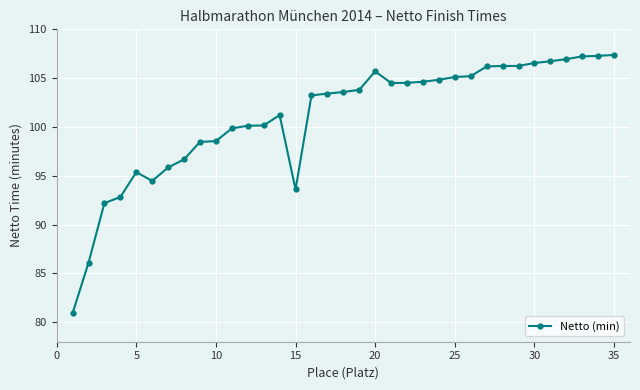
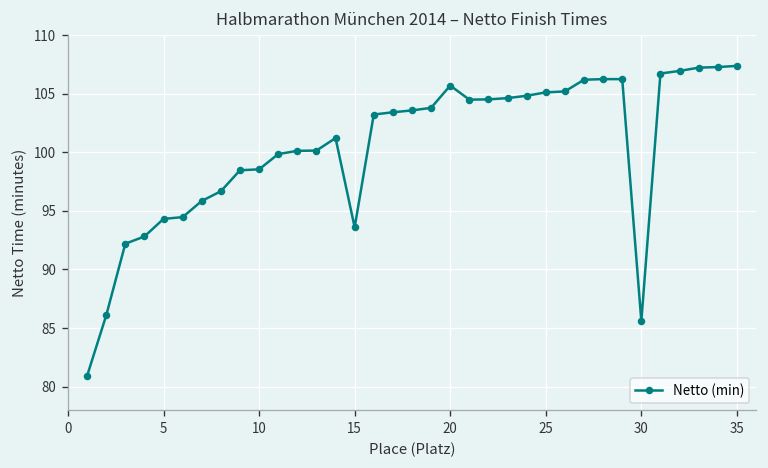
  {
-   "5": 95,
+   "5": 94,
    "10": 99,
    "15": 94,
    "20": 106,
    "25": 105,
-   "30": 107,
+   "30": 86,
    "35": 107
  }
